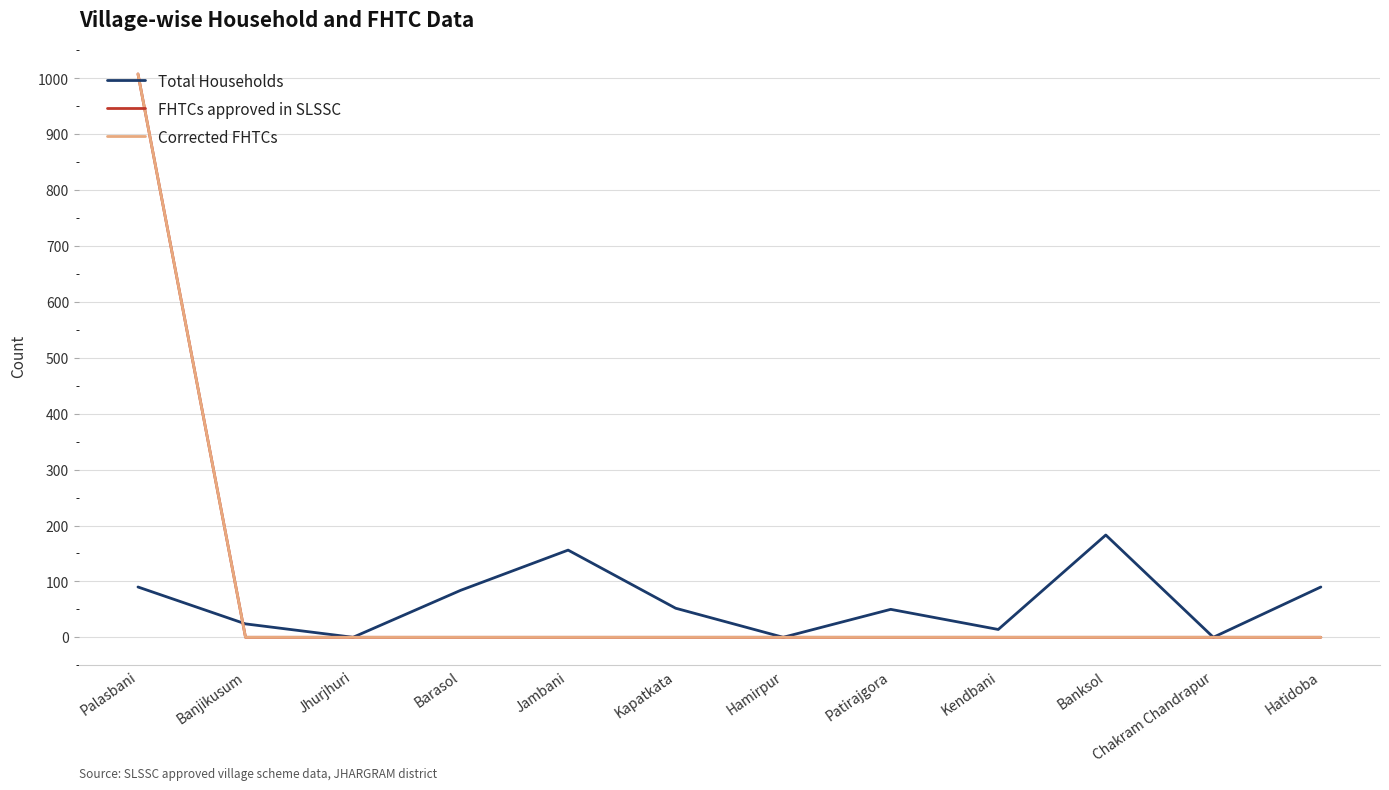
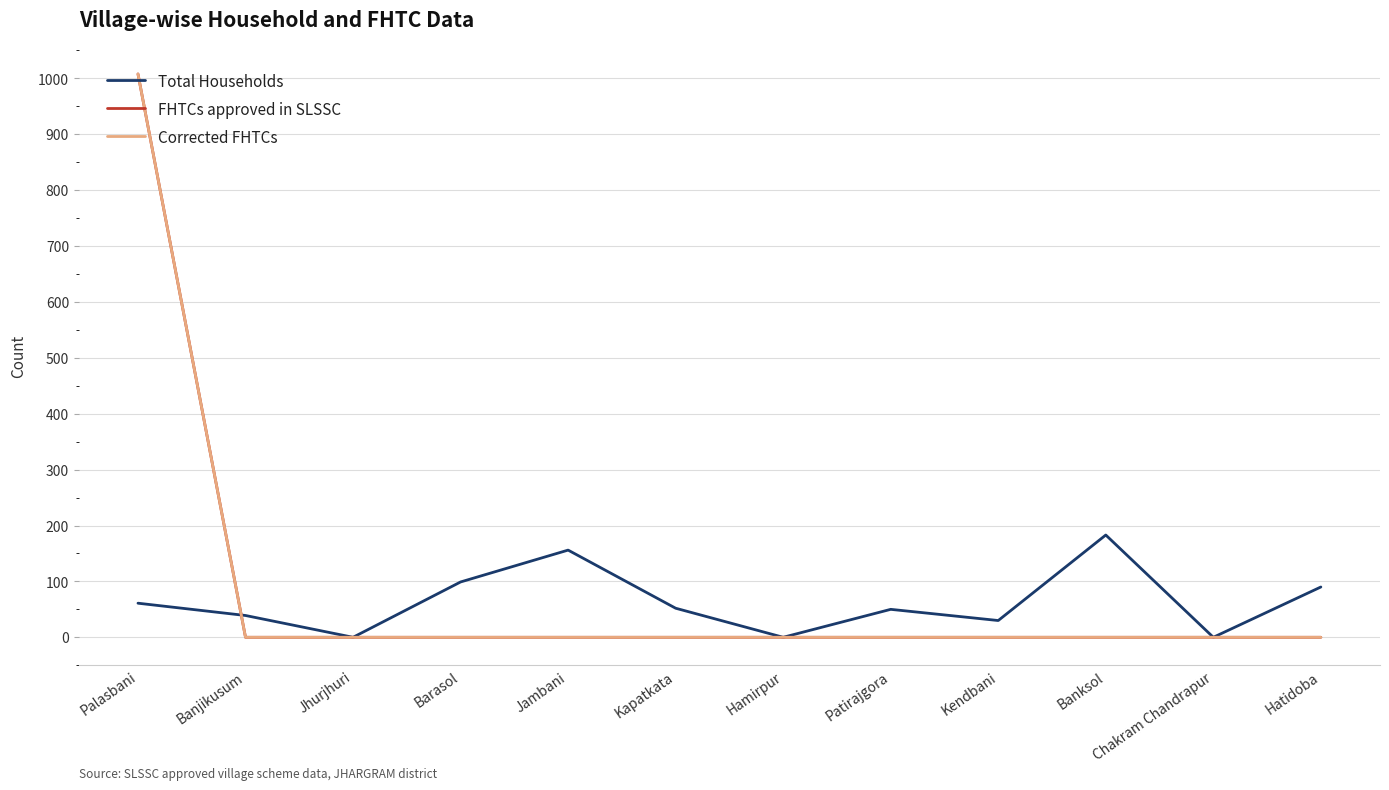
  {
    "Total Households": {
-     "Palasbani": 90,
-     "Banjikusum": 20,
-     "Barasol": 80,
+     "Palasbani": 60,
+     "Banjikusum": 40,
+     "Barasol": 100,
      "Jambani": 160,
      "Kapatkata": 50,
      "Patirajgora": 50,
-     "Kendbani": 10,
+     "Kendbani": 30,
      "Banksol": 180,
      "Hatidoba": 90
    },
    "Corrected FHTCs": {
      "Palasbani": 1010,
      "Banjikusum": 0,
      "Barasol": 0,
      "Jambani": 0,
      "Kapatkata": 0,
      "Patirajgora": 0,
      "Kendbani": 0,
      "Banksol": 0,
      "Hatidoba": 0
    }
  }
